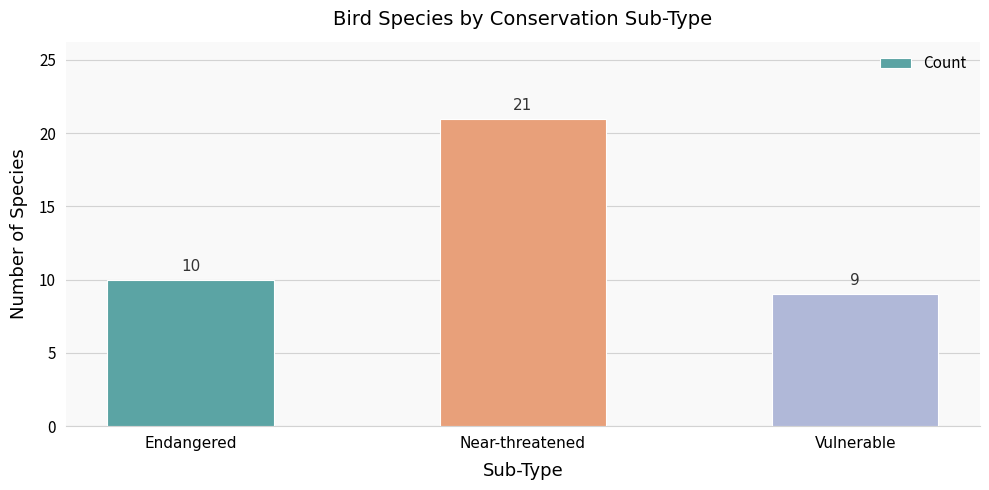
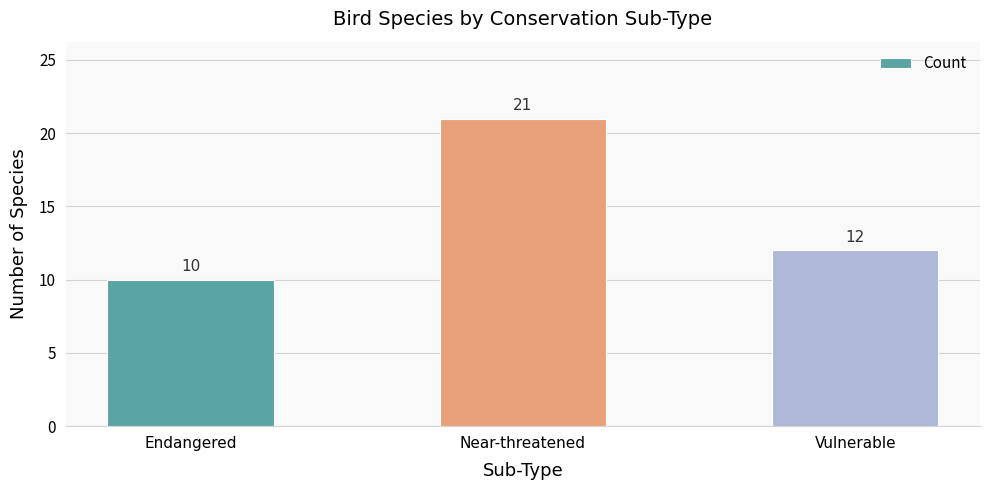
  {
    "Endangered": 10,
    "Near-threatened": 21,
-   "Vulnerable": 9
+   "Vulnerable": 12
  }
